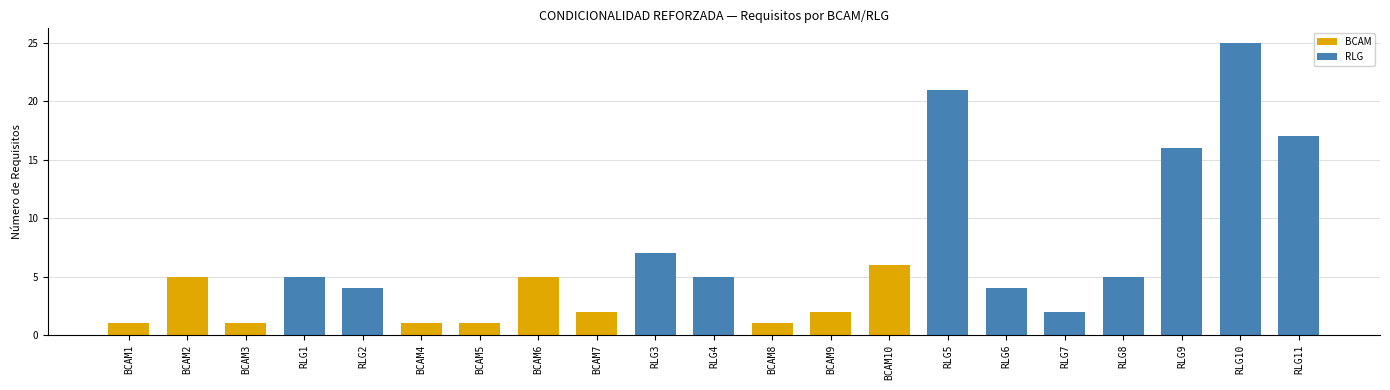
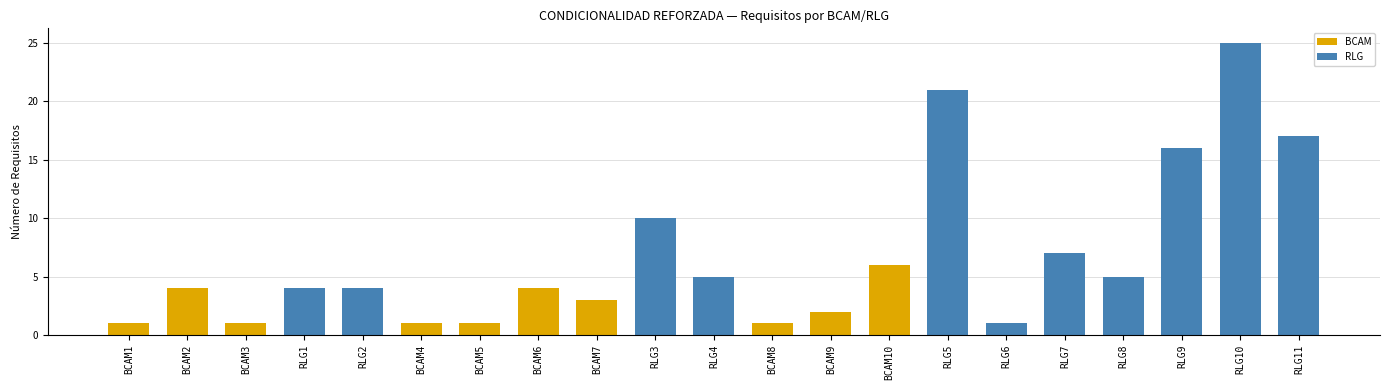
  {
    "BCAM1": 1,
-   "BCAM2": 5,
+   "BCAM2": 4,
    "BCAM3": 1,
-   "RLG1": 5,
+   "RLG1": 4,
    "RLG2": 4,
    "BCAM4": 1,
    "BCAM5": 1,
-   "BCAM6": 5,
-   "BCAM7": 2,
-   "RLG3": 7,
+   "BCAM6": 4,
+   "BCAM7": 3,
+   "RLG3": 10,
    "RLG4": 5,
    "BCAM8": 1,
    "BCAM9": 2,
    "BCAM10": 6,
    "RLG5": 21,
-   "RLG6": 4,
-   "RLG7": 2,
+   "RLG6": 1,
+   "RLG7": 7,
    "RLG8": 5,
    "RLG9": 16,
    "RLG10": 25,
    "RLG11": 17
  }
